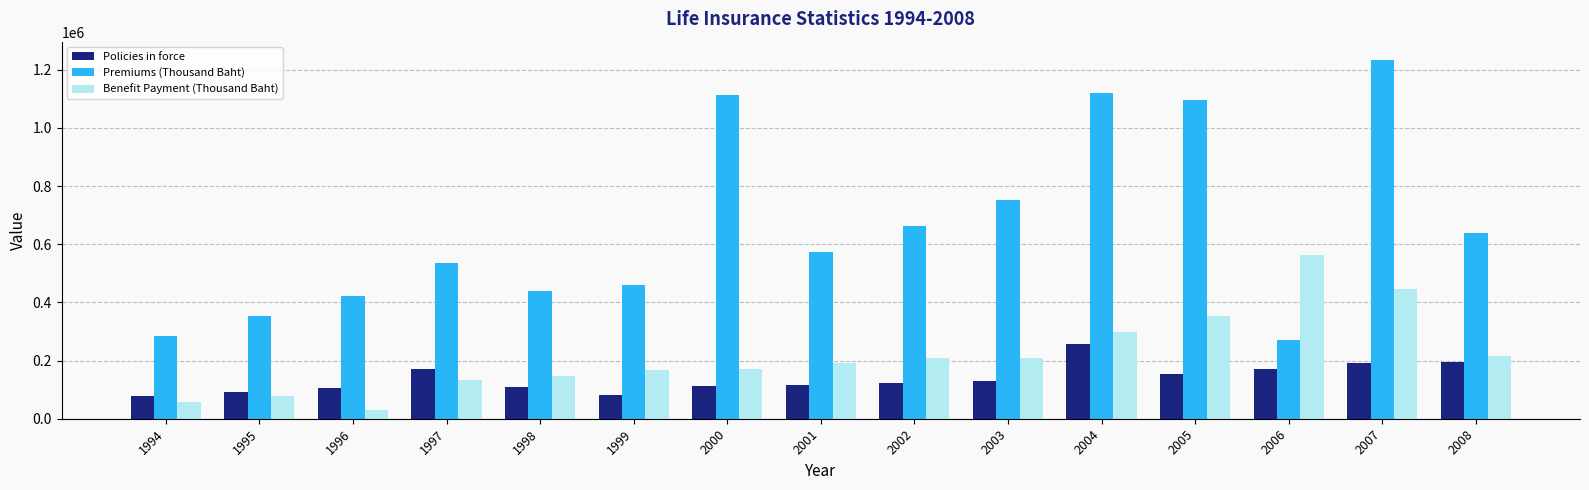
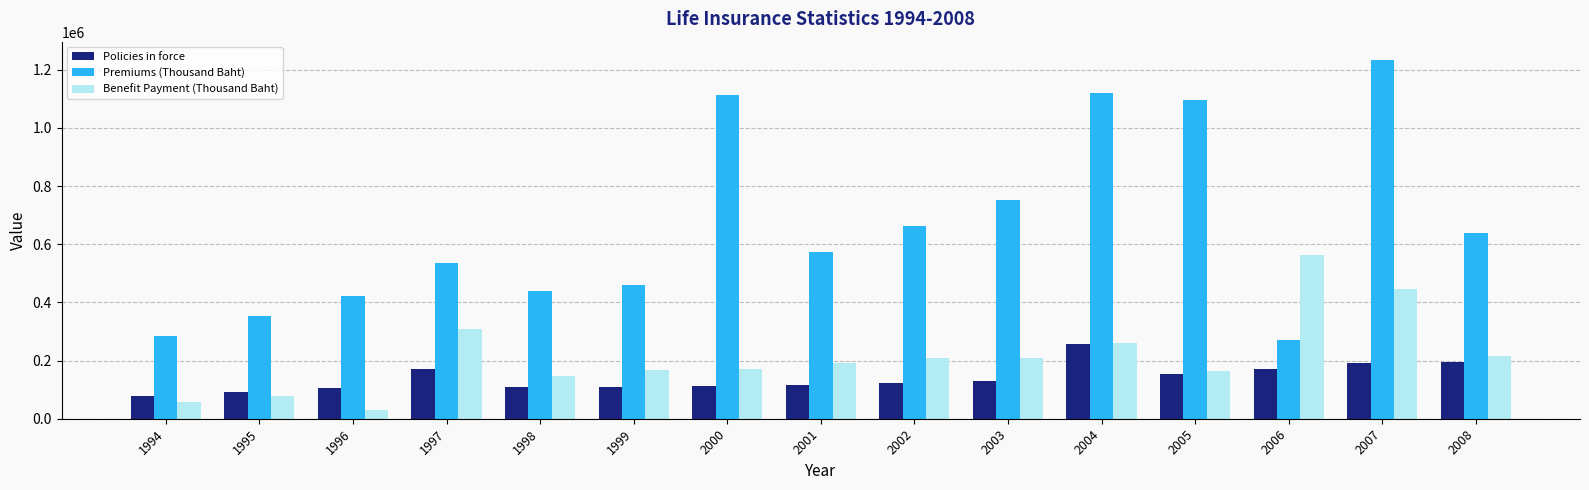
  {
    "Policies in force": {
      "1994": 80000,
      "1995": 90000,
      "1996": 100000,
      "1997": 170000,
      "1998": 110000,
-     "1999": 80000,
+     "1999": 110000,
      "2000": 110000,
      "2001": 120000,
      "2002": 120000,
      "2003": 130000,
      "2004": 260000,
      "2005": 150000,
      "2006": 170000,
      "2007": 190000,
      "2008": 190000
    },
    "Premiums (Thousand Baht)": {
      "1994": 290000,
      "1995": 350000,
      "1996": 420000,
      "1997": 540000,
      "1998": 440000,
      "1999": 460000,
      "2000": 1110000,
      "2001": 570000,
      "2002": 660000,
      "2003": 750000,
      "2004": 1120000,
      "2005": 1100000,
      "2006": 270000,
      "2007": 1240000,
      "2008": 640000
    },
    "Benefit Payment (Thousand Baht)": {
      "1994": 60000,
      "1995": 80000,
      "1996": 30000,
-     "1997": 130000,
+     "1997": 310000,
      "1998": 150000,
      "1999": 170000,
      "2000": 170000,
      "2001": 190000,
      "2002": 210000,
      "2003": 210000,
-     "2004": 300000,
-     "2005": 350000,
+     "2004": 260000,
+     "2005": 160000,
      "2006": 560000,
      "2007": 450000,
      "2008": 220000
    }
  }
